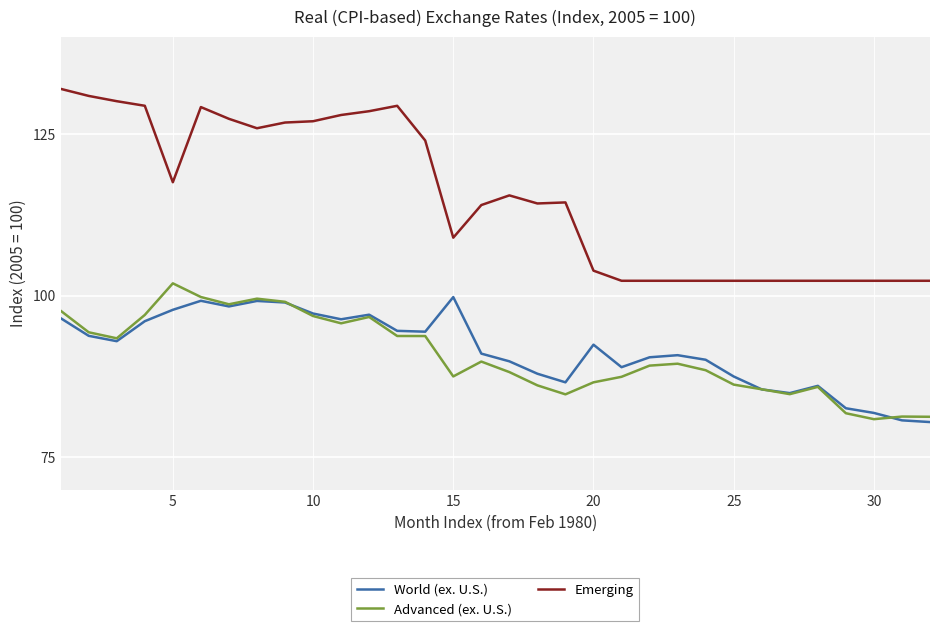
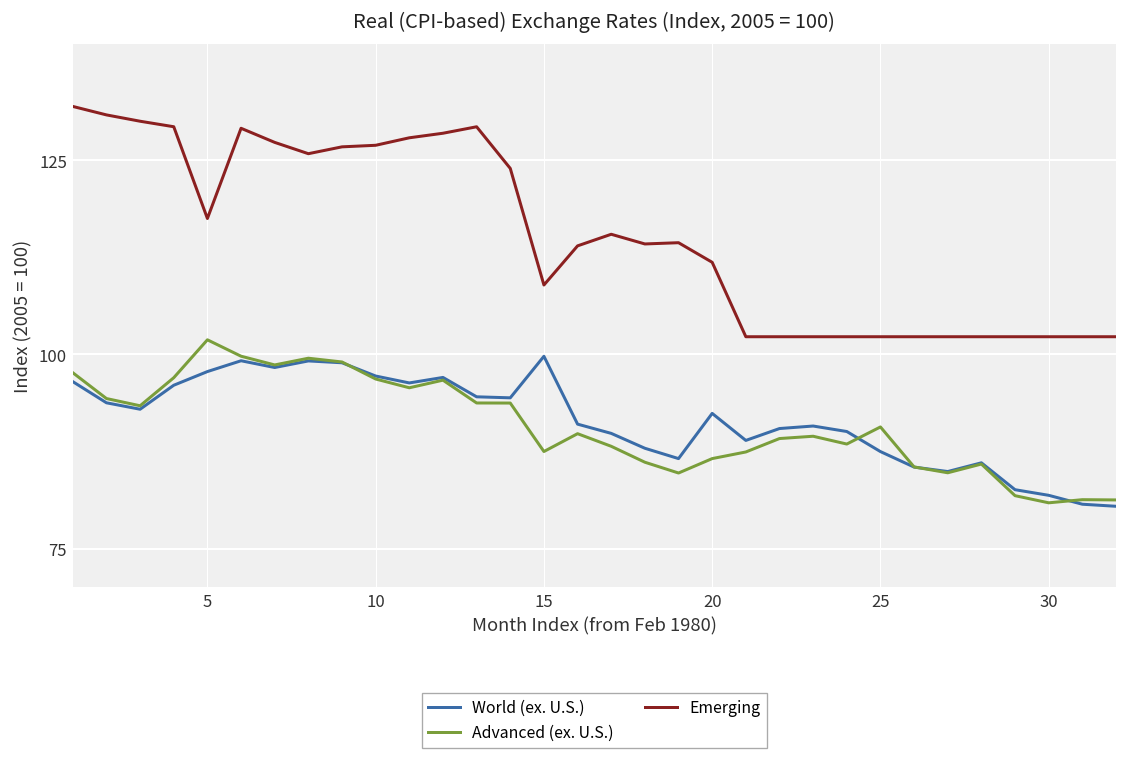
  {
    "World (ex. U.S.)": {
      "5": 98,
      "15": 100,
      "20": 92,
      "25": 87,
      "30": 82
    },
    "Advanced (ex. U.S.)": {
      "5": 102,
      "15": 88,
      "20": 87,
-     "25": 86,
+     "25": 91,
      "30": 81
    },
    "Emerging": {
      "5": 118,
      "10": 127,
      "15": 109,
-     "20": 104,
+     "20": 112,
      "25": 102,
      "30": 102
    }
  }
